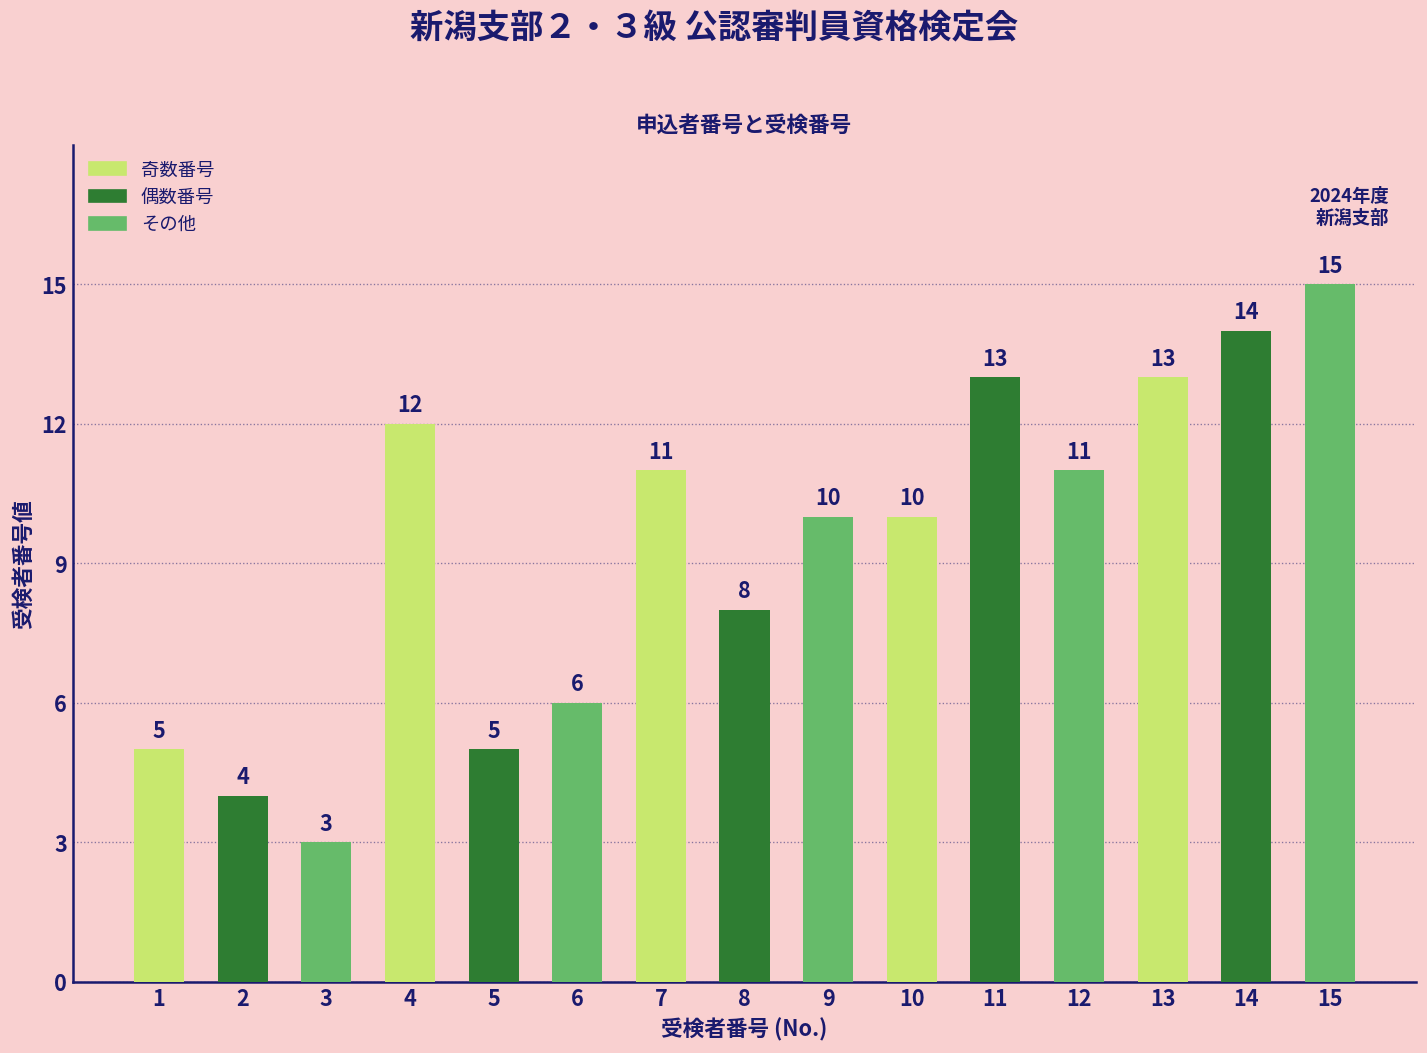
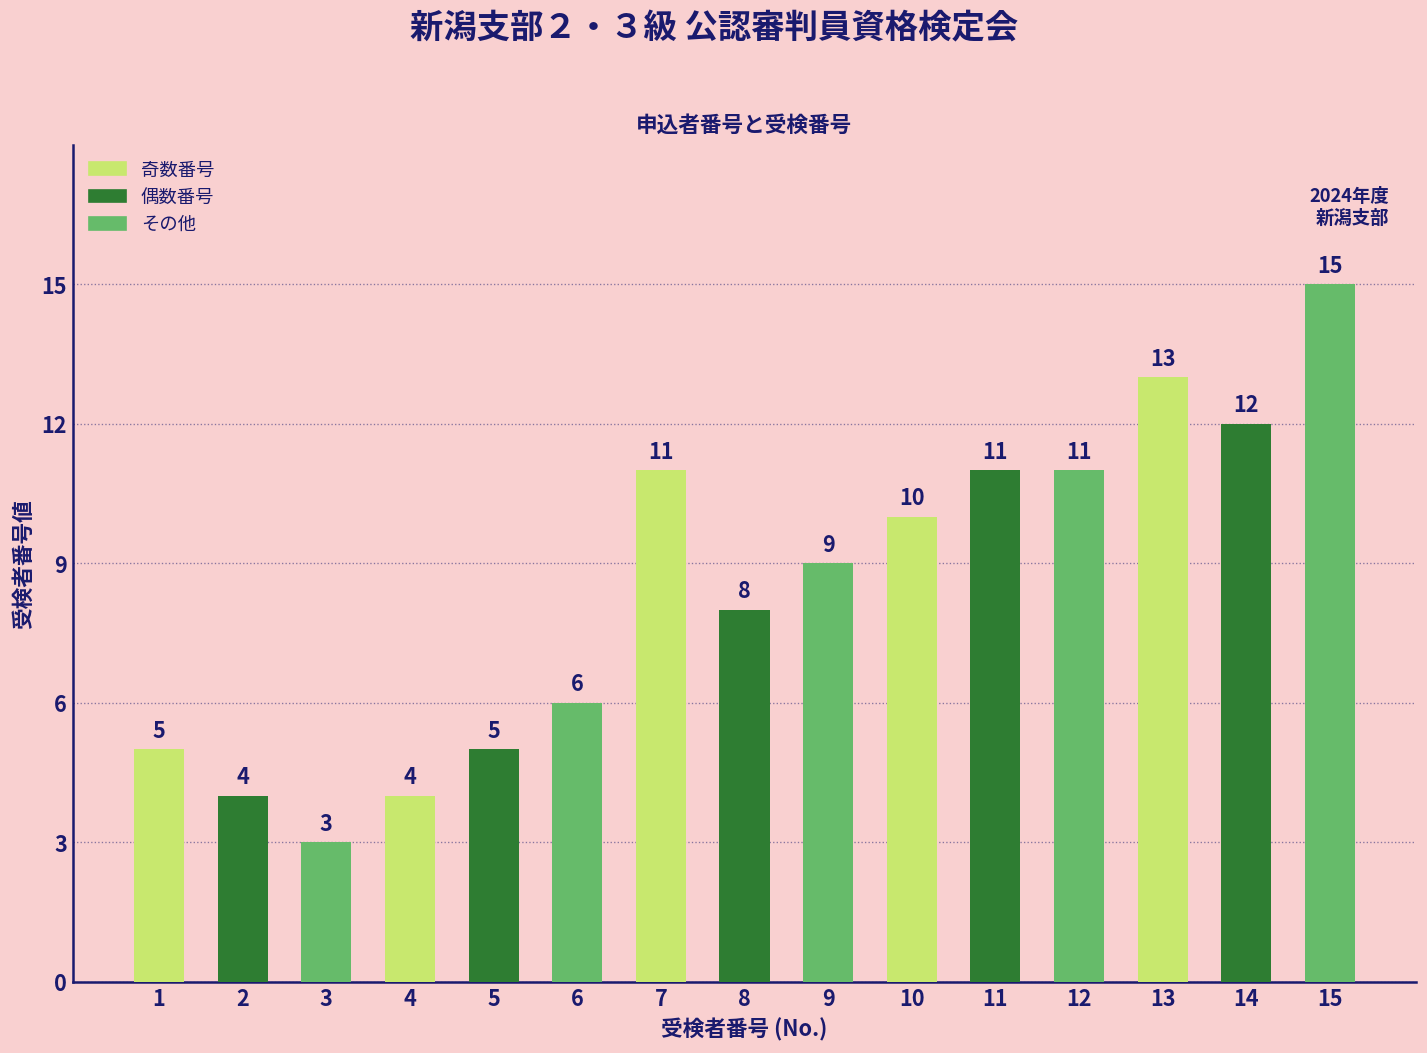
  {
    "1": 5,
    "2": 4,
    "3": 3,
-   "4": 12,
+   "4": 4,
    "5": 5,
    "6": 6,
    "7": 11,
    "8": 8,
-   "9": 10,
+   "9": 9,
    "10": 10,
-   "11": 13,
+   "11": 11,
    "12": 11,
    "13": 13,
-   "14": 14,
+   "14": 12,
    "15": 15
  }
